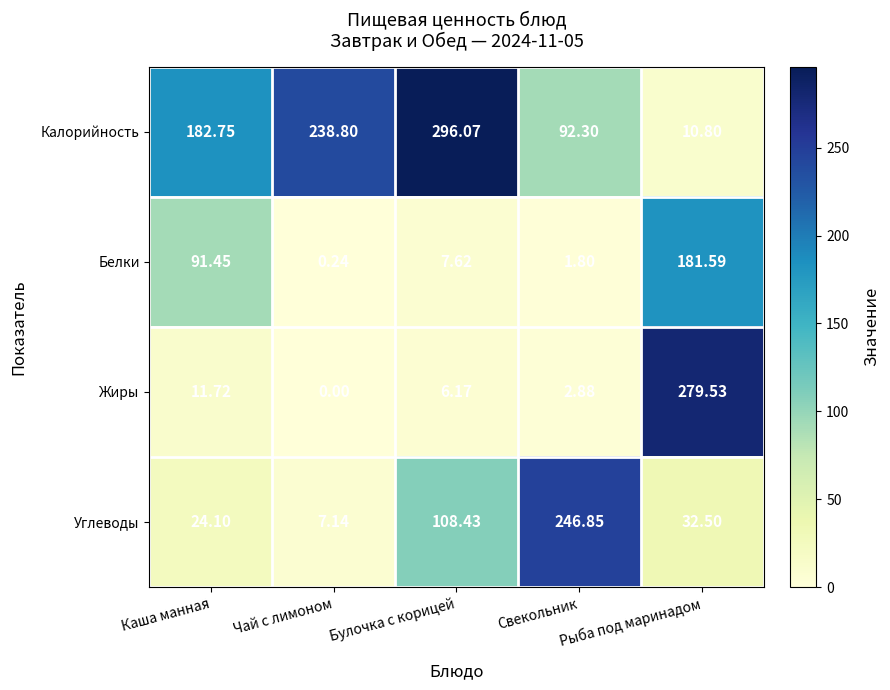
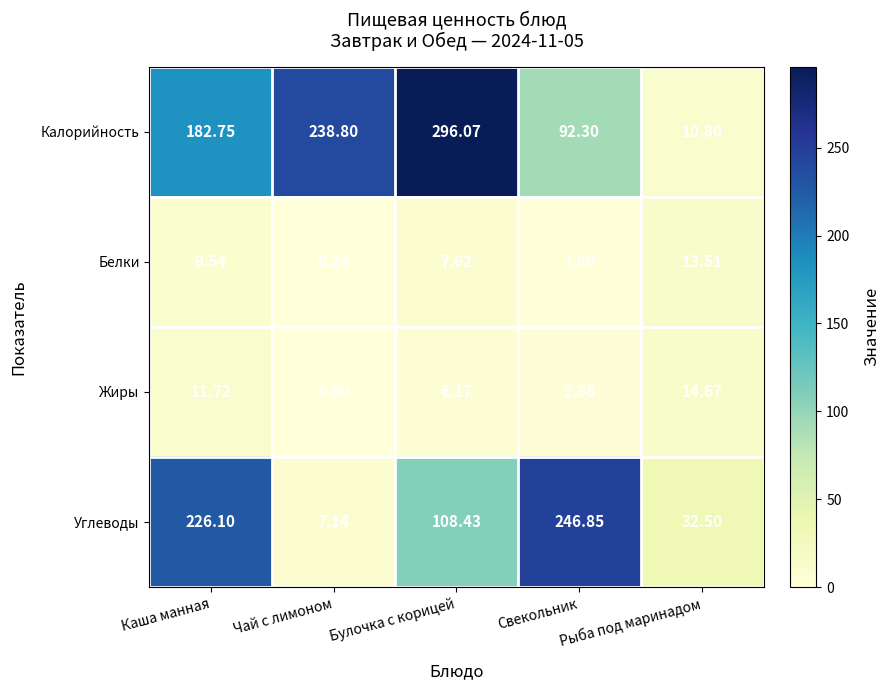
  {
    "Калорийность": {
      "Каша манная": 182.75,
      "Чай с лимоном": 238.80,
      "Булочка с корицей": 296.07,
      "Свекольник": 92.30,
      "Рыба под маринадом": 10.80
    },
    "Белки": {
-     "Каша манная": 91.45,
-     "Рыба под маринадом": 181.59
+     "Каша манная": 9.54,
+     "Рыба под маринадом": 13.51
    },
    "Жиры": {
      "Каша манная": 11.72,
-     "Рыба под маринадом": 279.53
+     "Рыба под маринадом": 14.67
    },
    "Углеводы": {
-     "Каша манная": 24.10,
+     "Каша манная": 226.10,
      "Булочка с корицей": 108.43,
      "Свекольник": 246.85,
      "Рыба под маринадом": 32.50
    }
  }
